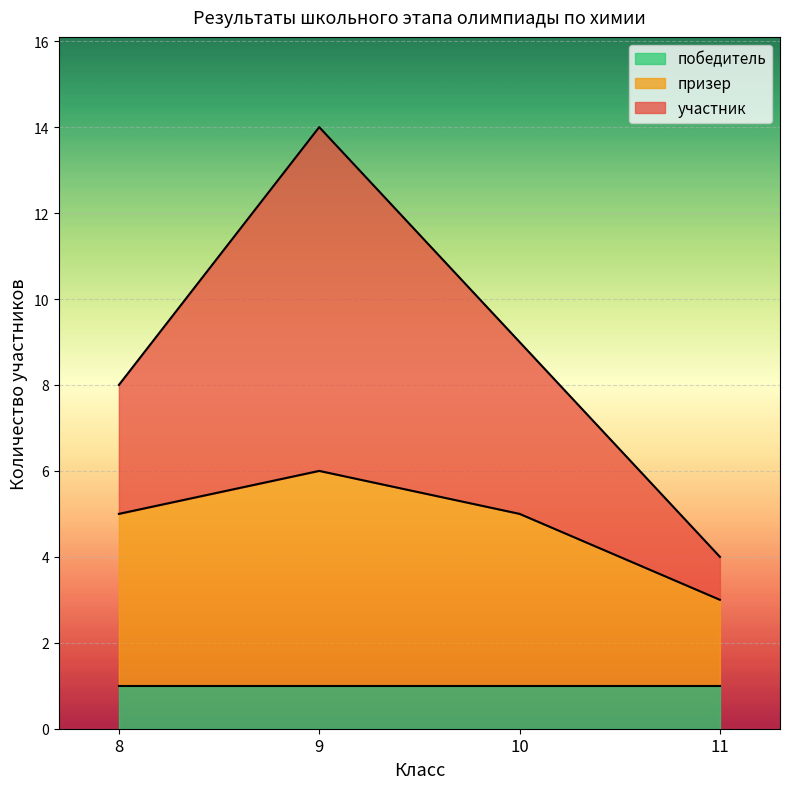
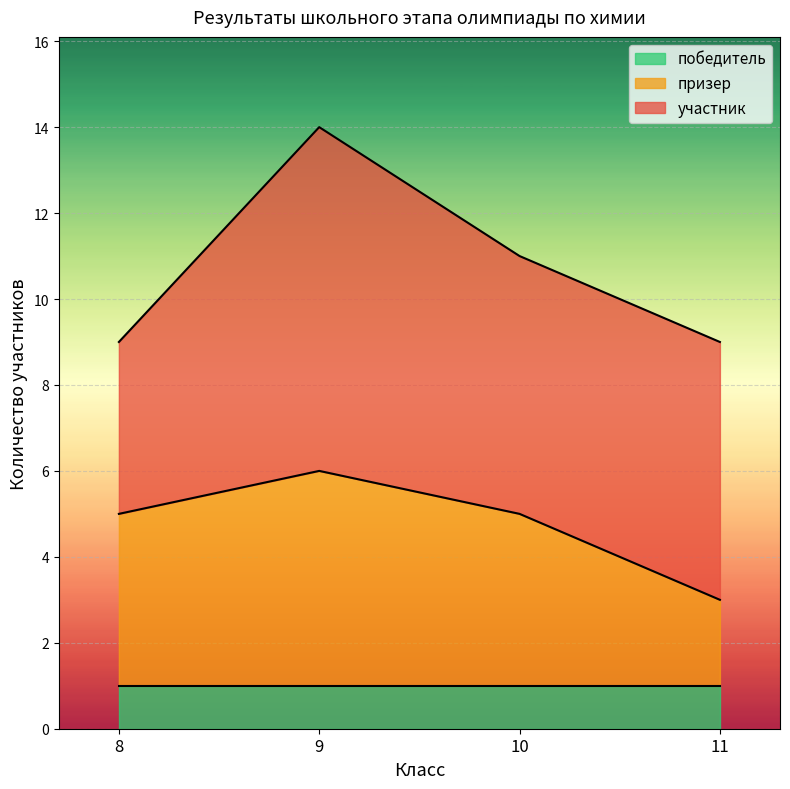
  {
    "победитель": {
      "8": 1,
      "9": 1,
      "10": 1,
      "11": 1
    },
    "призер": {
      "8": 4,
      "9": 5,
      "10": 4,
      "11": 2
    },
    "участник": {
-     "8": 3,
+     "8": 4,
      "9": 8,
-     "10": 4,
-     "11": 1
+     "10": 6,
+     "11": 6
    }
  }
